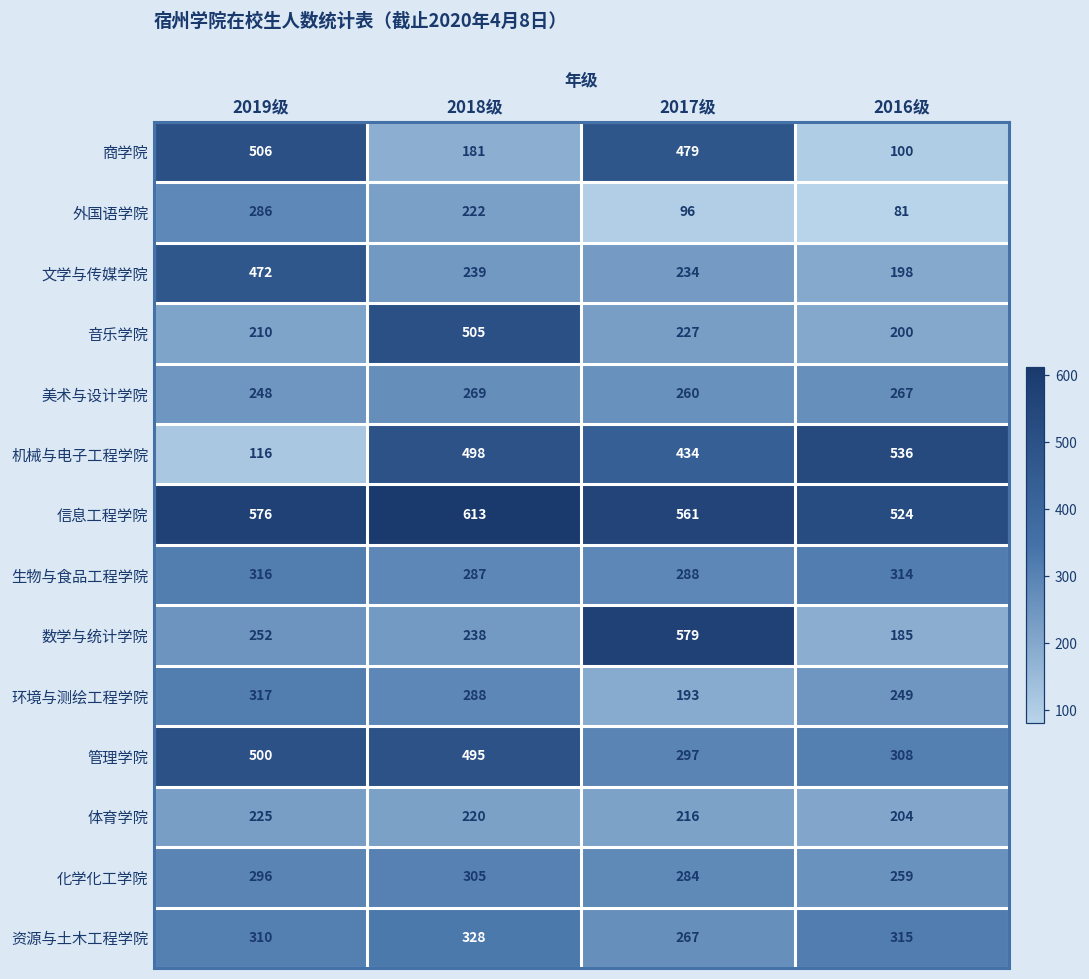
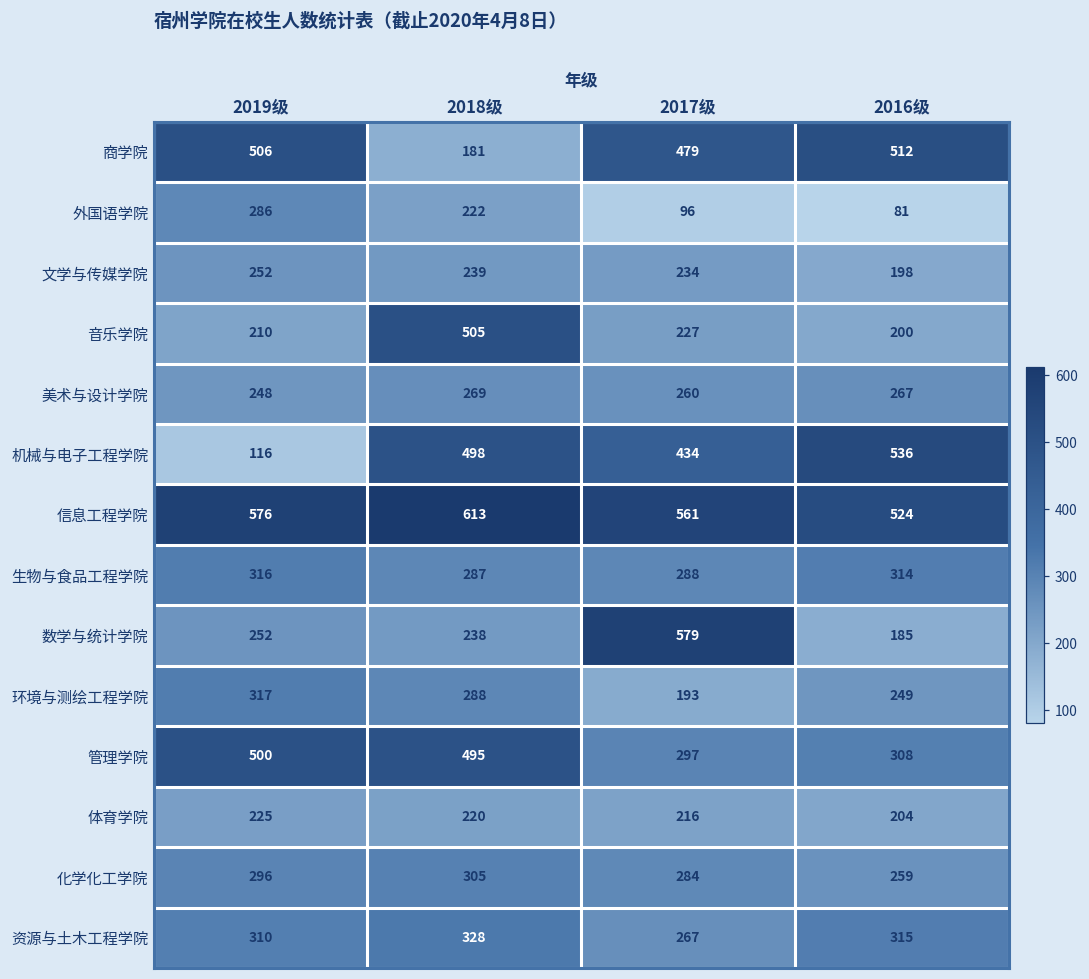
  {
    "商学院": {
      "2019级": 506,
      "2018级": 181,
      "2017级": 479,
-     "2016级": 100
+     "2016级": 512
    },
    "外国语学院": {
      "2019级": 286,
      "2018级": 222,
      "2017级": 96,
      "2016级": 81
    },
    "文学与传媒学院": {
-     "2019级": 472,
+     "2019级": 252,
      "2018级": 239,
      "2017级": 234,
      "2016级": 198
    },
    "音乐学院": {
      "2019级": 210,
      "2018级": 505,
      "2017级": 227,
      "2016级": 200
    },
    "美术与设计学院": {
      "2019级": 248,
      "2018级": 269,
      "2017级": 260,
      "2016级": 267
    },
    "机械与电子工程学院": {
      "2019级": 116,
      "2018级": 498,
      "2017级": 434,
      "2016级": 536
    },
    "信息工程学院": {
      "2019级": 576,
      "2018级": 613,
      "2017级": 561,
      "2016级": 524
    },
    "生物与食品工程学院": {
      "2019级": 316,
      "2018级": 287,
      "2017级": 288,
      "2016级": 314
    },
    "数学与统计学院": {
      "2019级": 252,
      "2018级": 238,
      "2017级": 579,
      "2016级": 185
    },
    "环境与测绘工程学院": {
      "2019级": 317,
      "2018级": 288,
      "2017级": 193,
      "2016级": 249
    },
    "管理学院": {
      "2019级": 500,
      "2018级": 495,
      "2017级": 297,
      "2016级": 308
    },
    "体育学院": {
      "2019级": 225,
      "2018级": 220,
      "2017级": 216,
      "2016级": 204
    },
    "化学化工学院": {
      "2019级": 296,
      "2018级": 305,
      "2017级": 284,
      "2016级": 259
    },
    "资源与土木工程学院": {
      "2019级": 310,
      "2018级": 328,
      "2017级": 267,
      "2016级": 315
    }
  }
